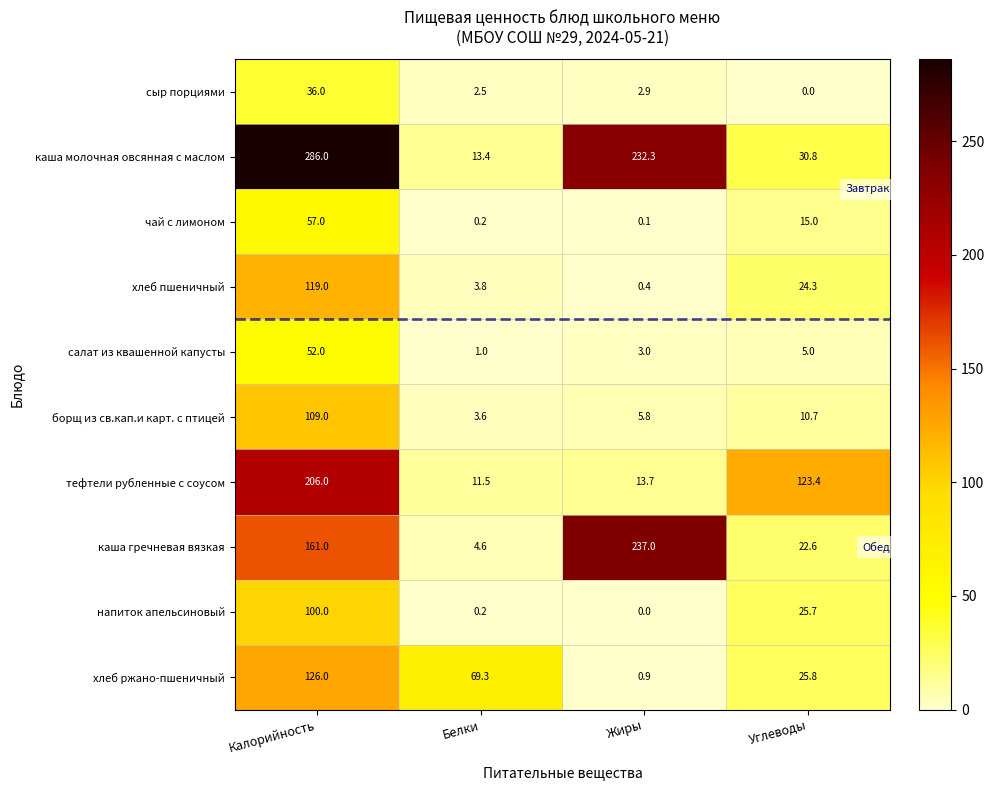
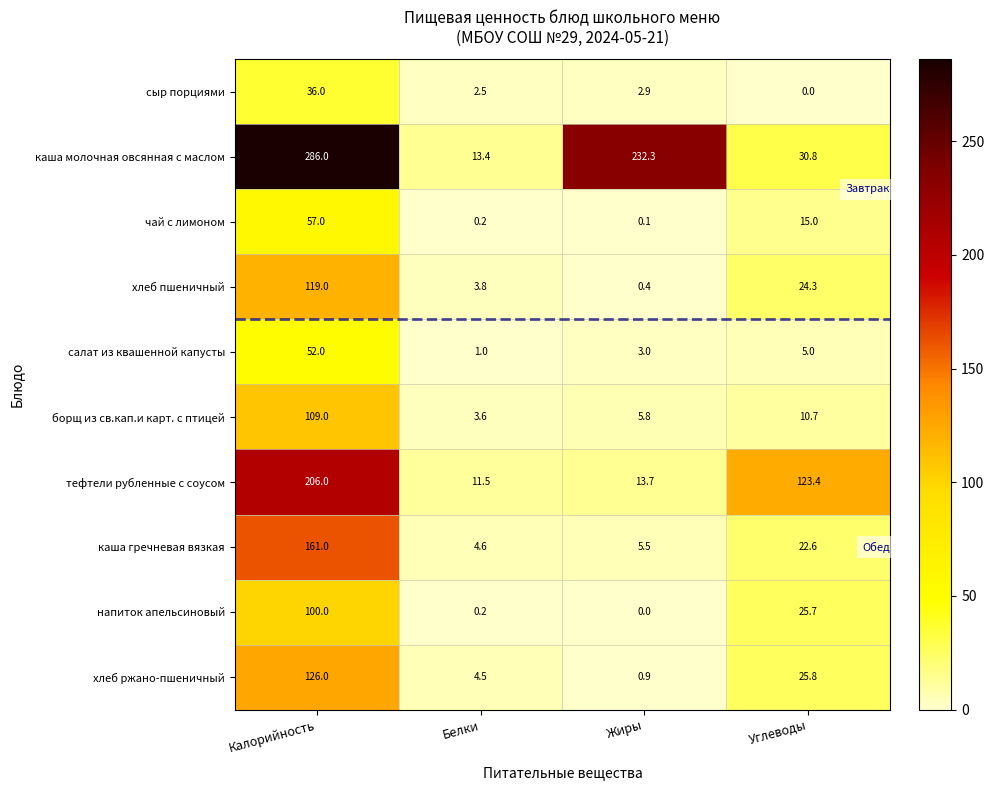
  {
    "сыр порциями": {
      "Калорийность": 36.0,
      "Белки": 2.5,
      "Жиры": 2.9,
      "Углеводы": 0.0
    },
    "каша молочная овсянная с маслом": {
      "Калорийность": 286.0,
      "Белки": 13.4,
      "Жиры": 232.3,
      "Углеводы": 30.8
    },
    "чай с лимоном": {
      "Калорийность": 57.0,
      "Белки": 0.2,
      "Жиры": 0.1,
      "Углеводы": 15.0
    },
    "хлеб пшеничный": {
      "Калорийность": 119.0,
      "Белки": 3.8,
      "Жиры": 0.4,
      "Углеводы": 24.3
    },
    "салат из квашенной капусты": {
      "Калорийность": 52.0,
      "Белки": 1.0,
      "Жиры": 3.0,
      "Углеводы": 5.0
    },
    "борщ из св.кап.и карт. с птицей": {
      "Калорийность": 109.0,
      "Белки": 3.6,
      "Жиры": 5.8,
      "Углеводы": 10.7
    },
    "тефтели рубленные с соусом": {
      "Калорийность": 206.0,
      "Белки": 11.5,
      "Жиры": 13.7,
      "Углеводы": 123.4
    },
    "каша гречневая вязкая": {
      "Калорийность": 161.0,
      "Белки": 4.6,
-     "Жиры": 237.0,
+     "Жиры": 5.5,
      "Углеводы": 22.6
    },
    "напиток апельсиновый": {
      "Калорийность": 100.0,
      "Белки": 0.2,
      "Жиры": 0.0,
      "Углеводы": 25.7
    },
    "хлеб ржано-пшеничный": {
      "Калорийность": 126.0,
-     "Белки": 69.3,
+     "Белки": 4.5,
      "Жиры": 0.9,
      "Углеводы": 25.8
    }
  }
